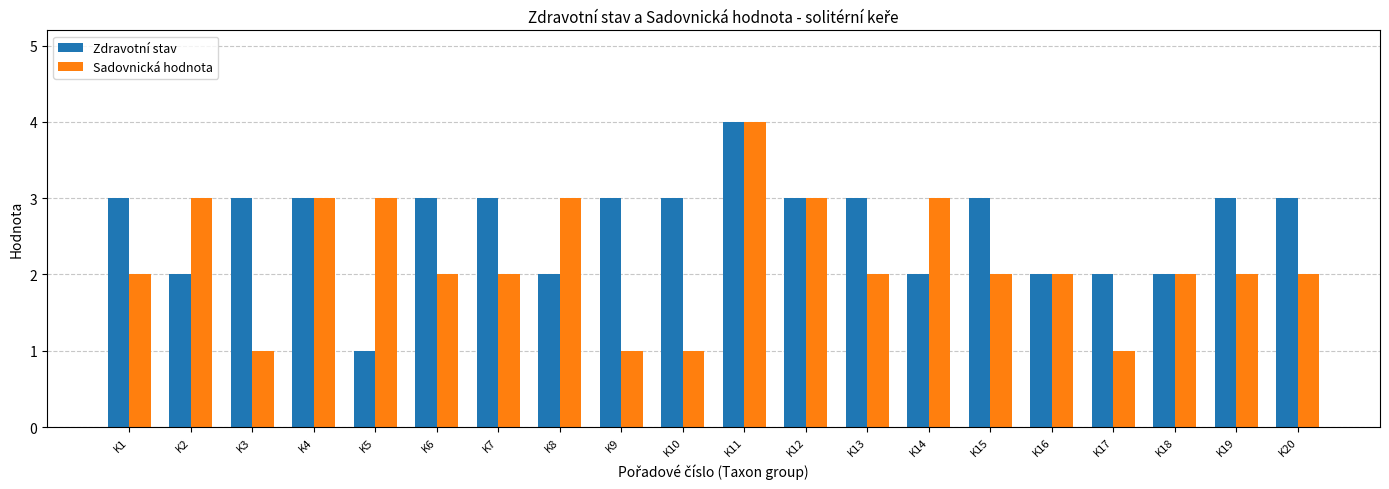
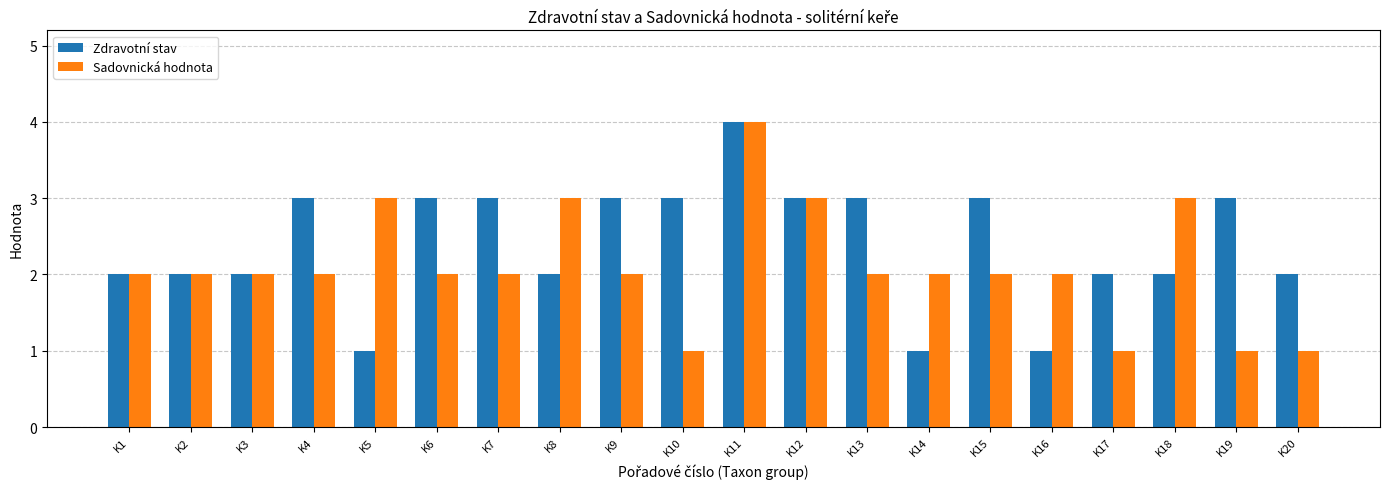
  {
    "Zdravotní stav": {
-     "K1": 3,
+     "K1": 2,
      "K2": 2,
-     "K3": 3,
+     "K3": 2,
      "K4": 3,
      "K5": 1,
      "K6": 3,
      "K7": 3,
      "K8": 2,
      "K9": 3,
      "K10": 3,
      "K11": 4,
      "K12": 3,
      "K13": 3,
-     "K14": 2,
+     "K14": 1,
      "K15": 3,
-     "K16": 2,
+     "K16": 1,
      "K17": 2,
      "K18": 2,
      "K19": 3,
-     "K20": 3
+     "K20": 2
    },
    "Sadovnická hodnota": {
      "K1": 2,
-     "K2": 3,
-     "K3": 1,
-     "K4": 3,
+     "K2": 2,
+     "K3": 2,
+     "K4": 2,
      "K5": 3,
      "K6": 2,
      "K7": 2,
      "K8": 3,
-     "K9": 1,
+     "K9": 2,
      "K10": 1,
      "K11": 4,
      "K12": 3,
      "K13": 2,
-     "K14": 3,
+     "K14": 2,
      "K15": 2,
      "K16": 2,
      "K17": 1,
-     "K18": 2,
-     "K19": 2,
-     "K20": 2
+     "K18": 3,
+     "K19": 1,
+     "K20": 1
    }
  }
